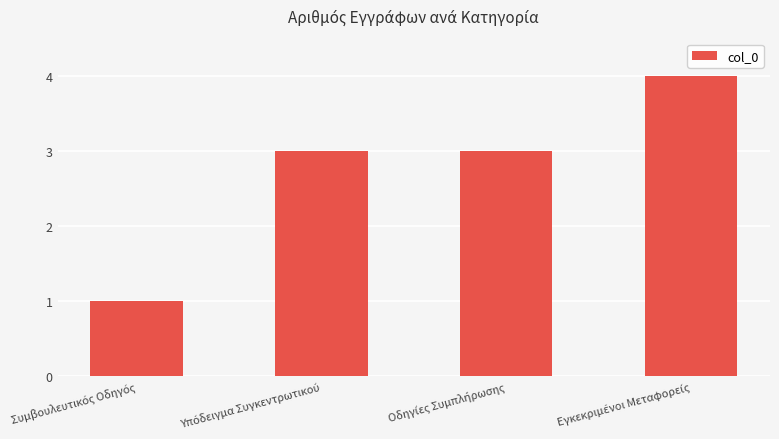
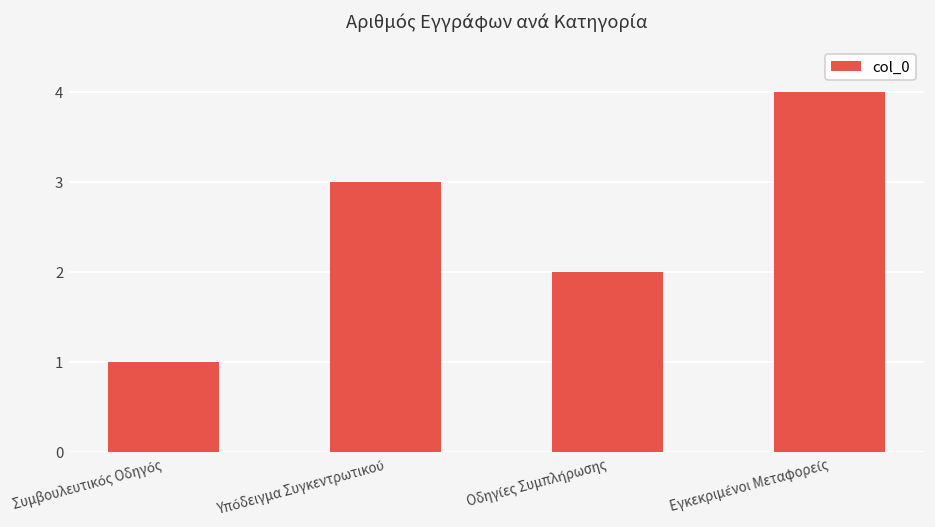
  {
    "Συμβουλευτικός Οδηγός": 1,
    "Υπόδειγμα Συγκεντρωτικού": 3,
-   "Οδηγίες Συμπλήρωσης": 3,
+   "Οδηγίες Συμπλήρωσης": 2,
    "Εγκεκριμένοι Μεταφορείς": 4
  }
